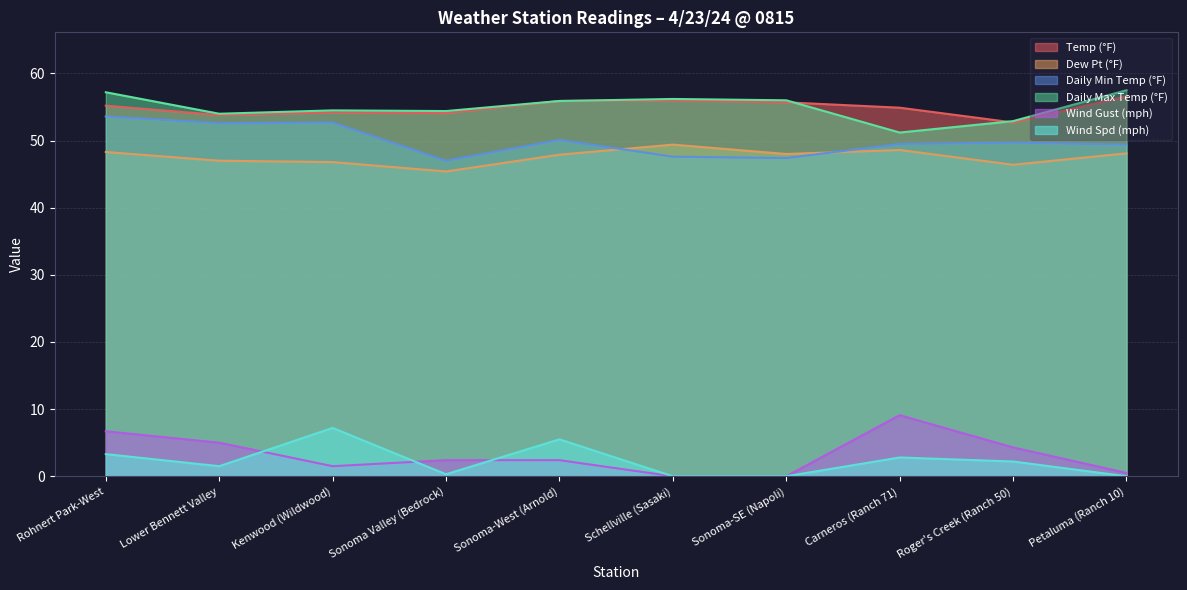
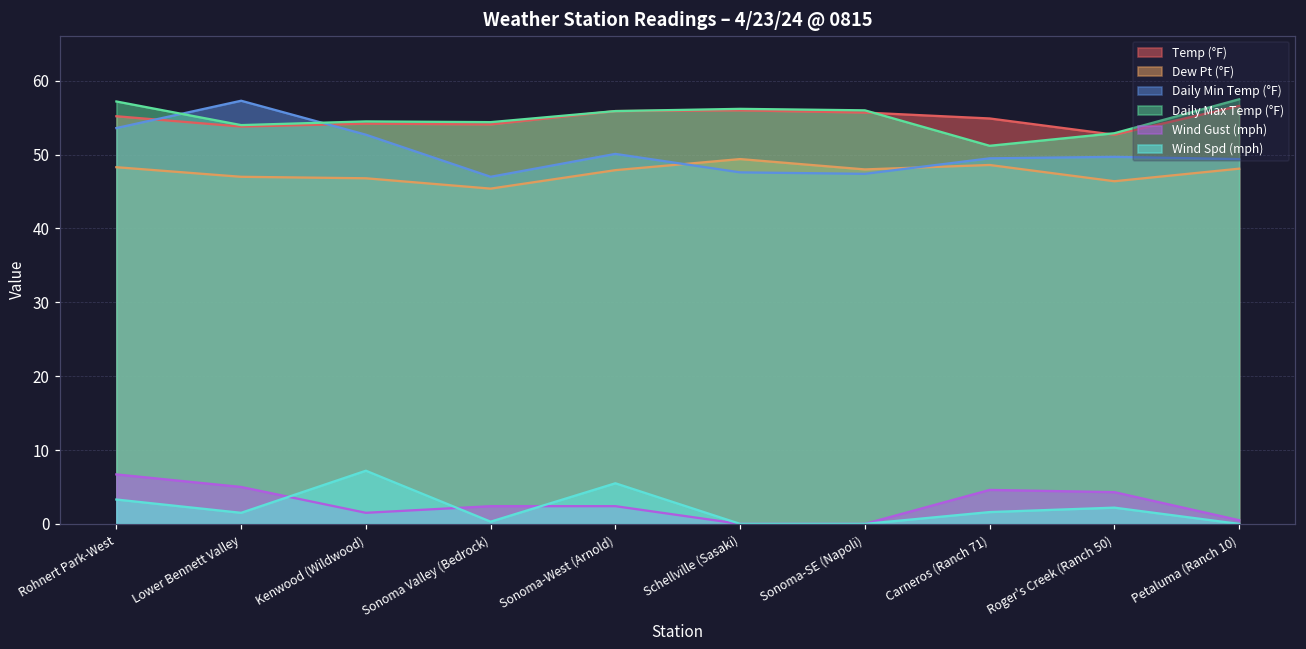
  {
    "Daily Min Temp (°F)": {
      "Rohnert Park-West": 54,
-     "Lower Bennett Valley": 53,
+     "Lower Bennett Valley": 57,
      "Kenwood (Wildwood)": 53,
      "Sonoma Valley (Bedrock)": 47,
      "Sonoma-West (Arnold)": 50,
      "Schellville (Sasaki)": 48,
      "Sonoma-SE (Napoli)": 47,
      "Carneros (Ranch 71)": 50,
      "Roger's Creek (Ranch 50)": 50,
      "Petaluma (Ranch 10)": 49
    },
    "Daily Max Temp (°F)": {
      "Rohnert Park-West": 57,
      "Carneros (Ranch 71)": 51
    },
    "Wind Gust (mph)": {
      "Rohnert Park-West": 7,
      "Lower Bennett Valley": 5,
      "Kenwood (Wildwood)": 2,
      "Sonoma Valley (Bedrock)": 2,
      "Sonoma-West (Arnold)": 2,
-     "Carneros (Ranch 71)": 9,
+     "Carneros (Ranch 71)": 5,
      "Roger's Creek (Ranch 50)": 4,
      "Petaluma (Ranch 10)": 1
    },
    "Wind Spd (mph)": {
      "Rohnert Park-West": 3,
      "Lower Bennett Valley": 2,
      "Kenwood (Wildwood)": 7,
      "Sonoma Valley (Bedrock)": 0,
      "Sonoma-West (Arnold)": 6,
-     "Carneros (Ranch 71)": 3,
+     "Carneros (Ranch 71)": 2,
      "Roger's Creek (Ranch 50)": 2,
      "Petaluma (Ranch 10)": 0
    }
  }
